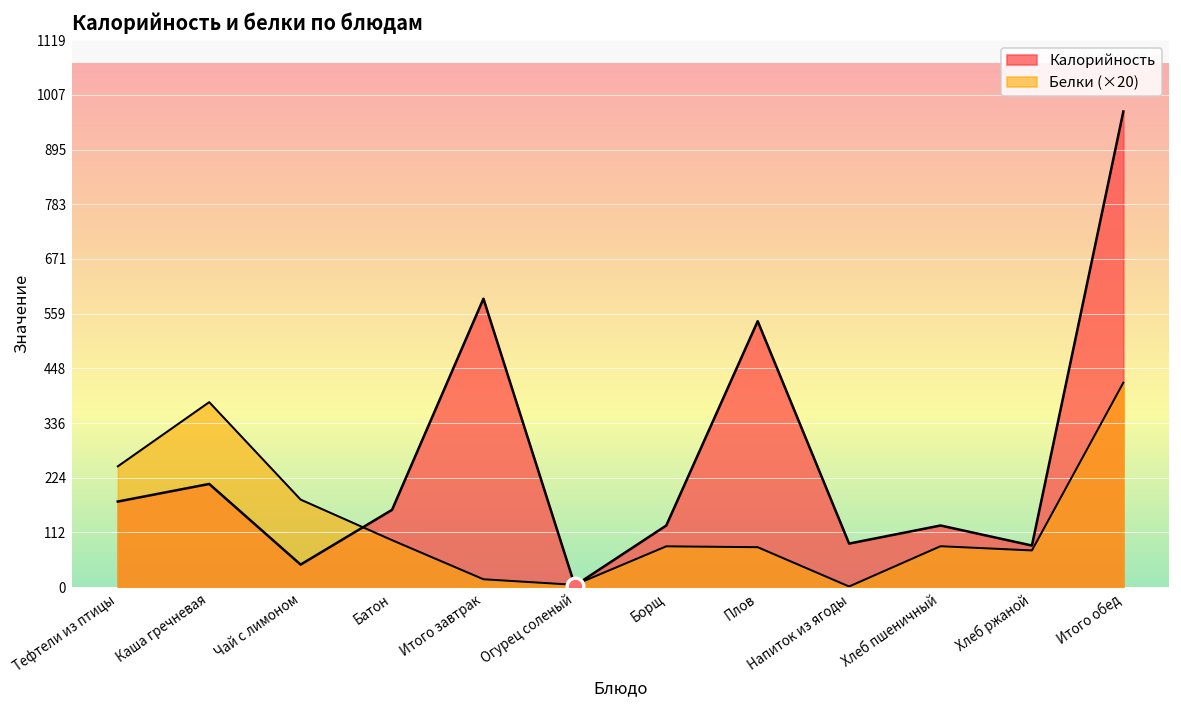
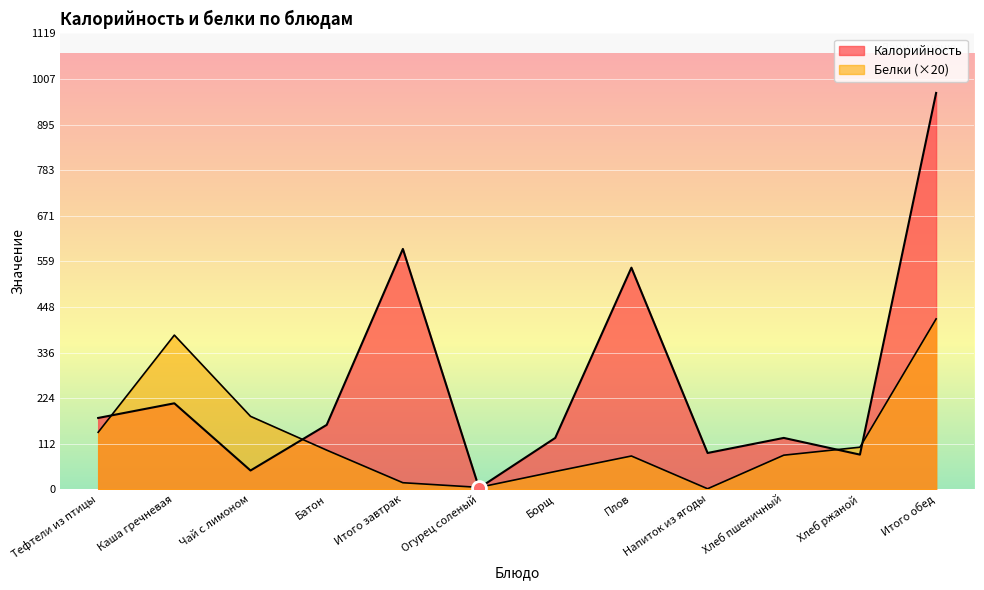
  {
    "Белки (×20)": {
-     "Тефтели из птицы": 250,
+     "Тефтели из птицы": 140,
      "Каша гречневая": 380,
      "Чай с лимоном": 180,
      "Батон": 100,
      "Итого завтрак": 20,
-     "Борщ": 80,
+     "Борщ": 40,
      "Плов": 80,
      "Напиток из ягоды": 0,
      "Хлеб пшеничный": 80,
-     "Хлеб ржаной": 80,
+     "Хлеб ржаной": 100,
      "Итого обед": 420
    }
  }
